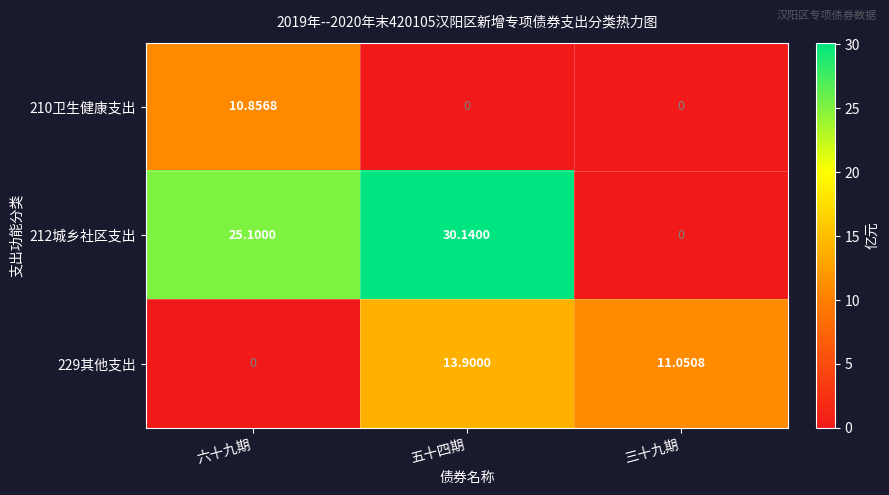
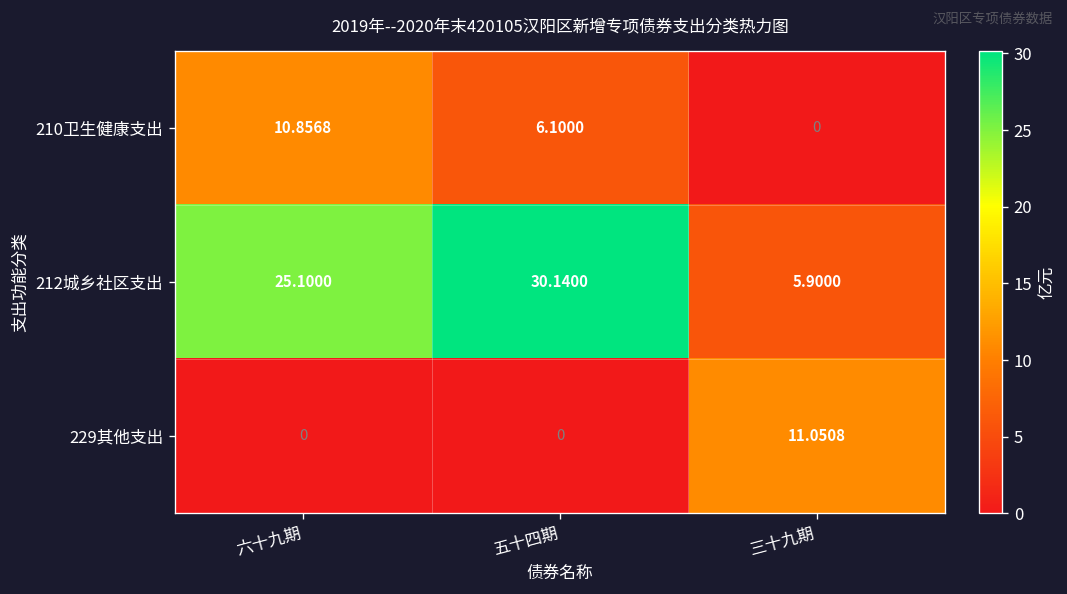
  {
    "210卫生健康支出": {
      "六十九期": 10.8568,
-     "五十四期": 0,
+     "五十四期": 6.1000,
      "三十九期": 0
    },
    "212城乡社区支出": {
      "六十九期": 25.1000,
      "五十四期": 30.1400,
-     "三十九期": 0
+     "三十九期": 5.9000
    },
    "229其他支出": {
      "六十九期": 0,
-     "五十四期": 13.9000,
+     "五十四期": 0,
      "三十九期": 11.0508
    }
  }
